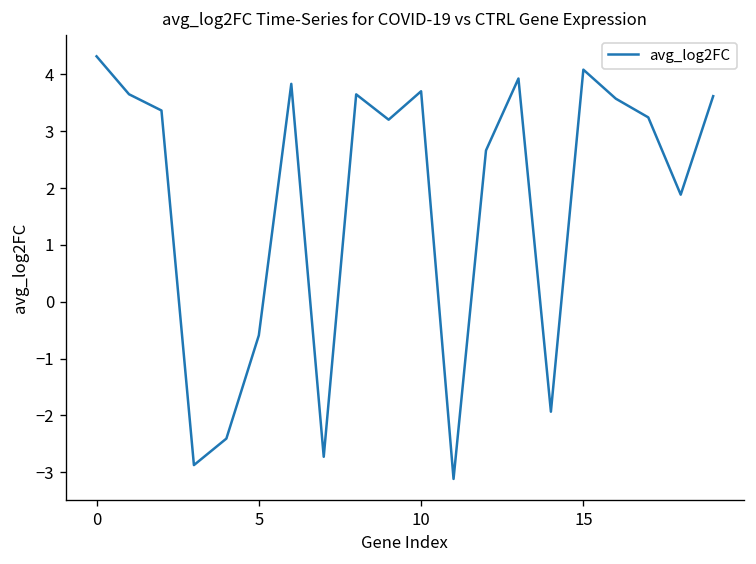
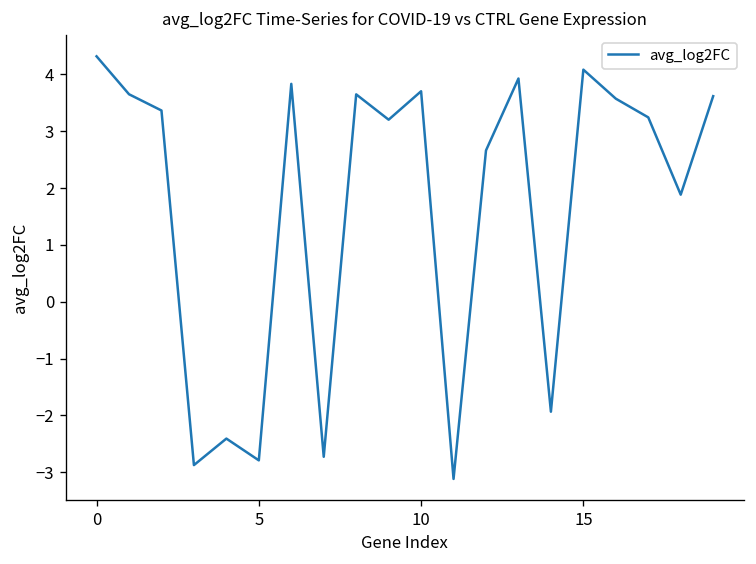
  {
    "0": 4.3,
-   "5": -0.6,
+   "5": -2.8,
    "10": 3.7,
    "15": 4.1
  }
